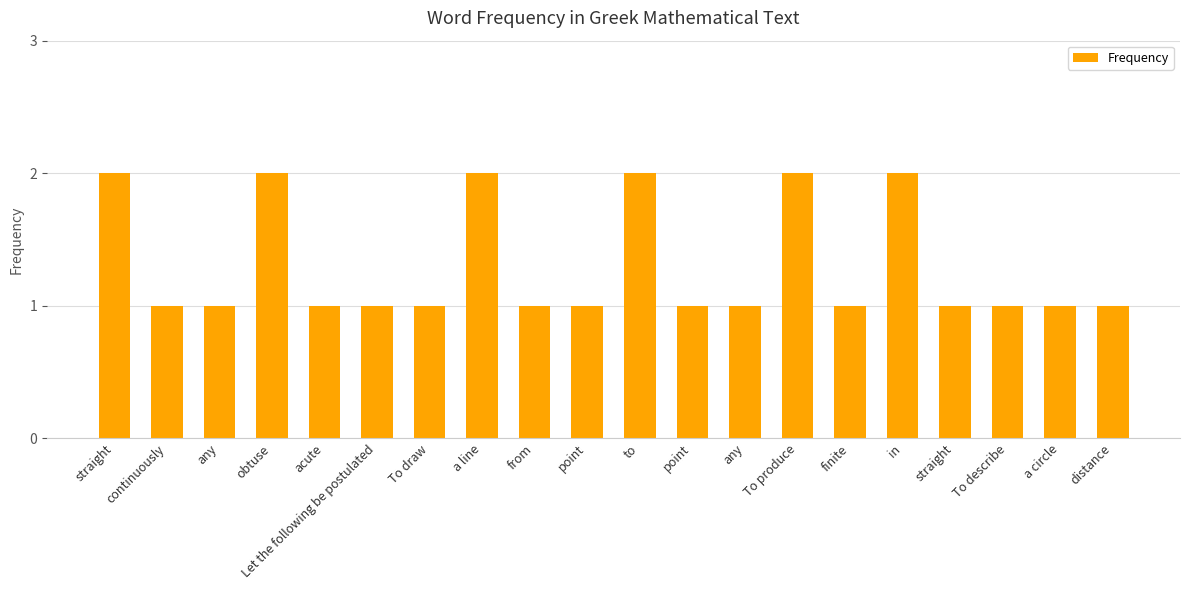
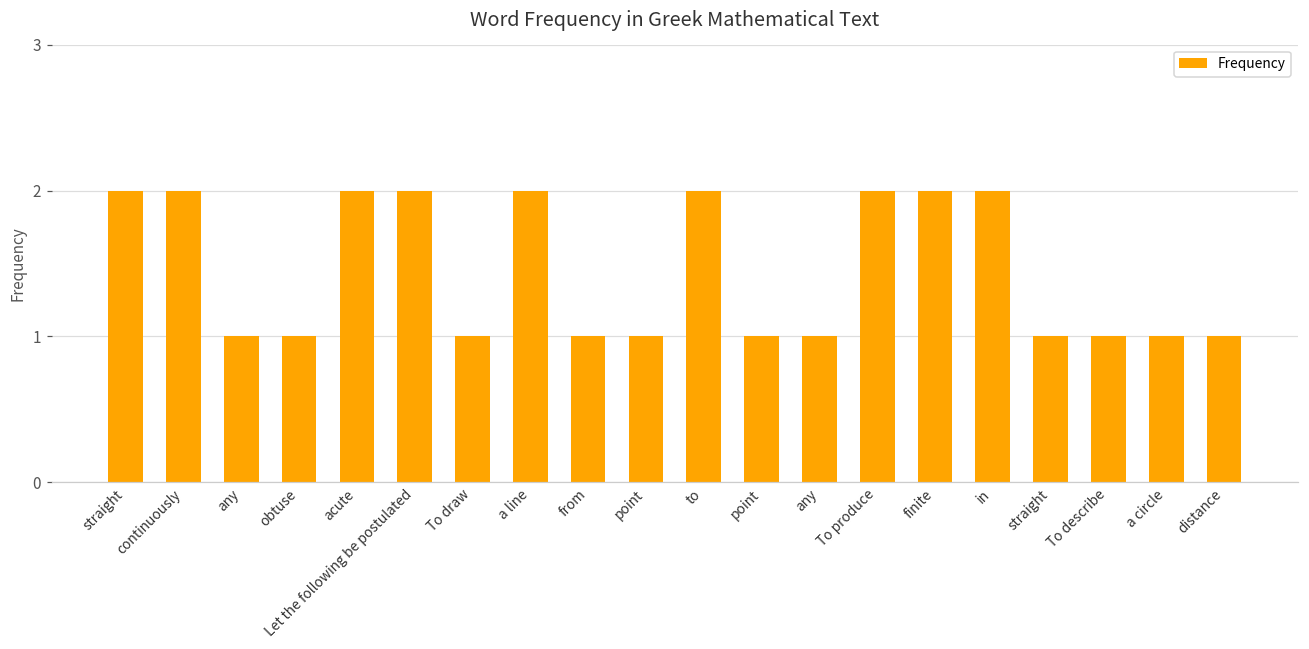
  {
-   "continuously": 1,
-   "obtuse": 2,
-   "acute": 1,
-   "Let the following be postulated": 1,
+   "continuously": 2,
+   "obtuse": 1,
+   "acute": 2,
+   "Let the following be postulated": 2,
    "To draw": 1,
    "a line": 2,
    "from": 1,
    "to": 2,
    "To produce": 2,
-   "finite": 1,
+   "finite": 2,
    "in": 2,
    "To describe": 1,
    "a circle": 1,
    "distance": 1
  }
